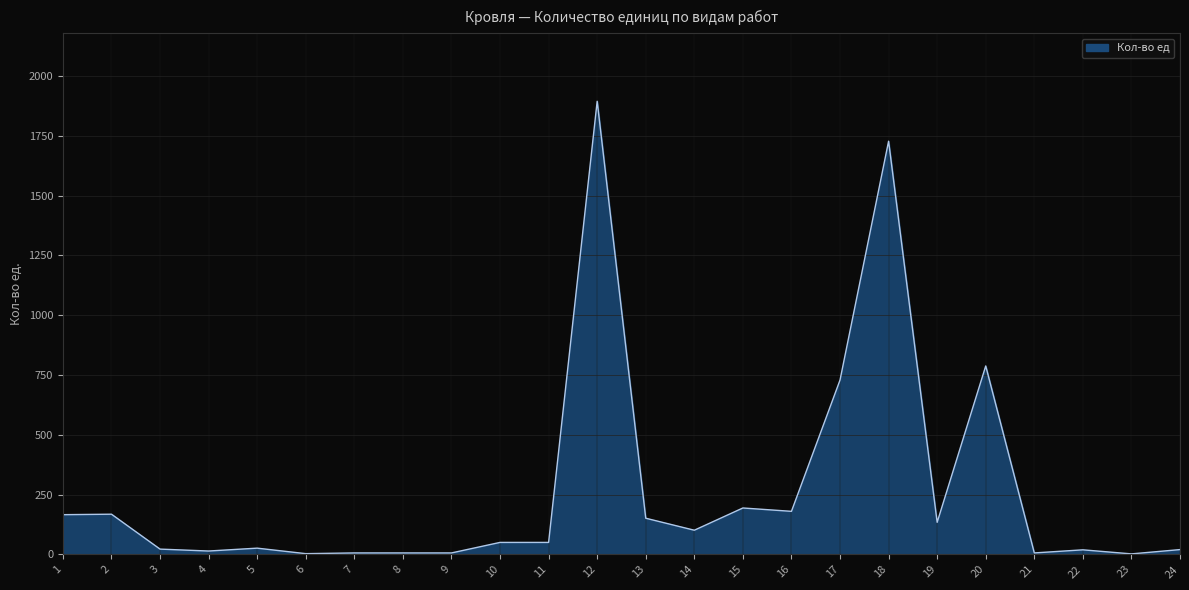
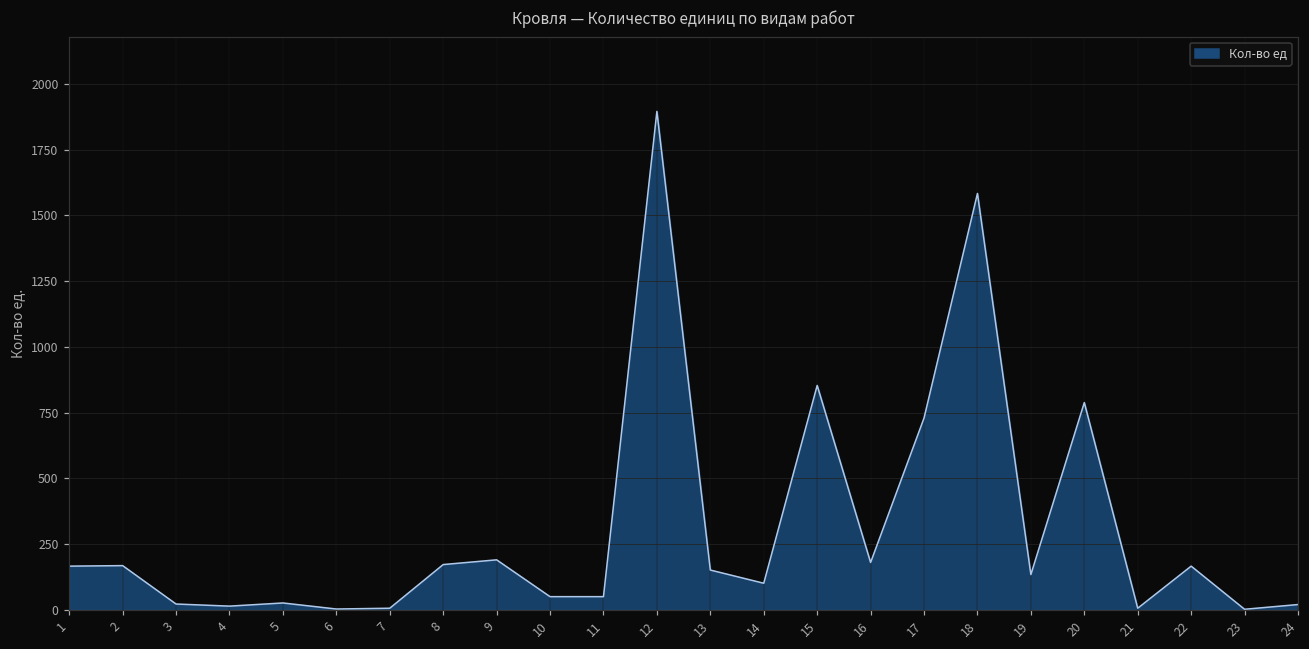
  {
    "1": 170,
    "2": 170,
    "3": 20,
    "4": 10,
    "5": 30,
    "6": 0,
    "7": 10,
-   "8": 10,
-   "9": 10,
+   "8": 170,
+   "9": 190,
    "10": 50,
    "11": 50,
    "12": 1900,
    "13": 150,
    "14": 100,
-   "15": 190,
+   "15": 850,
    "16": 180,
    "17": 730,
-   "18": 1730,
+   "18": 1580,
    "19": 130,
    "20": 790,
    "21": 10,
-   "22": 20,
+   "22": 170,
    "23": 0,
    "24": 20
  }
